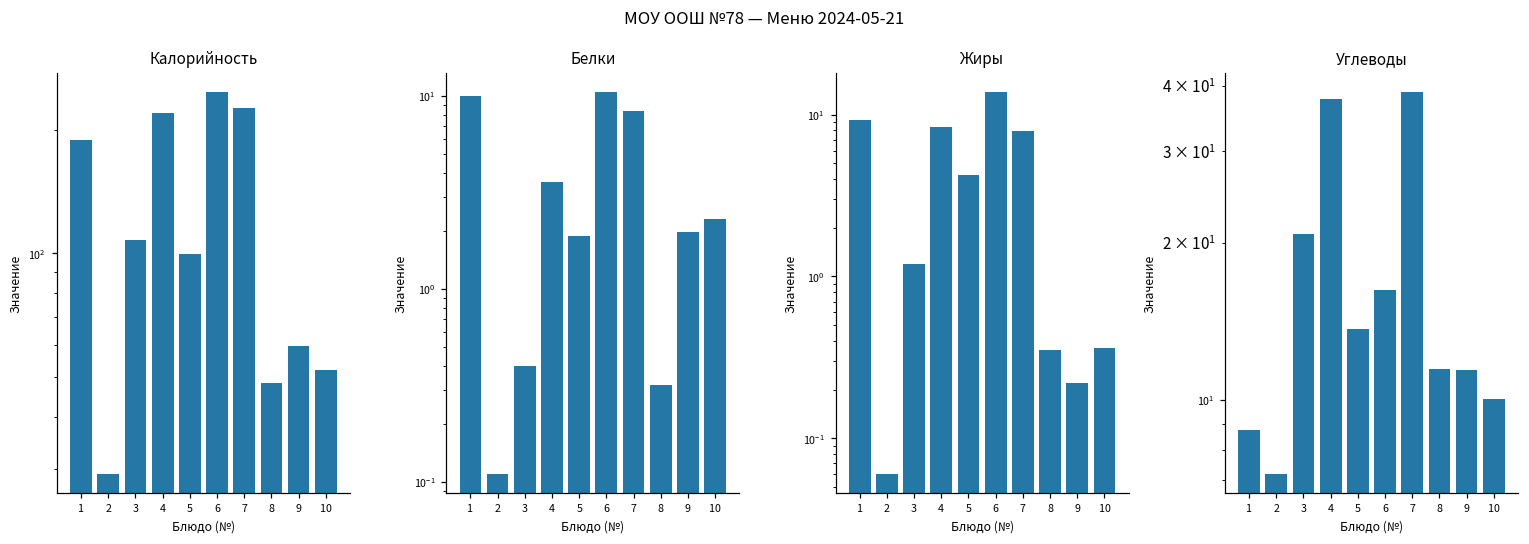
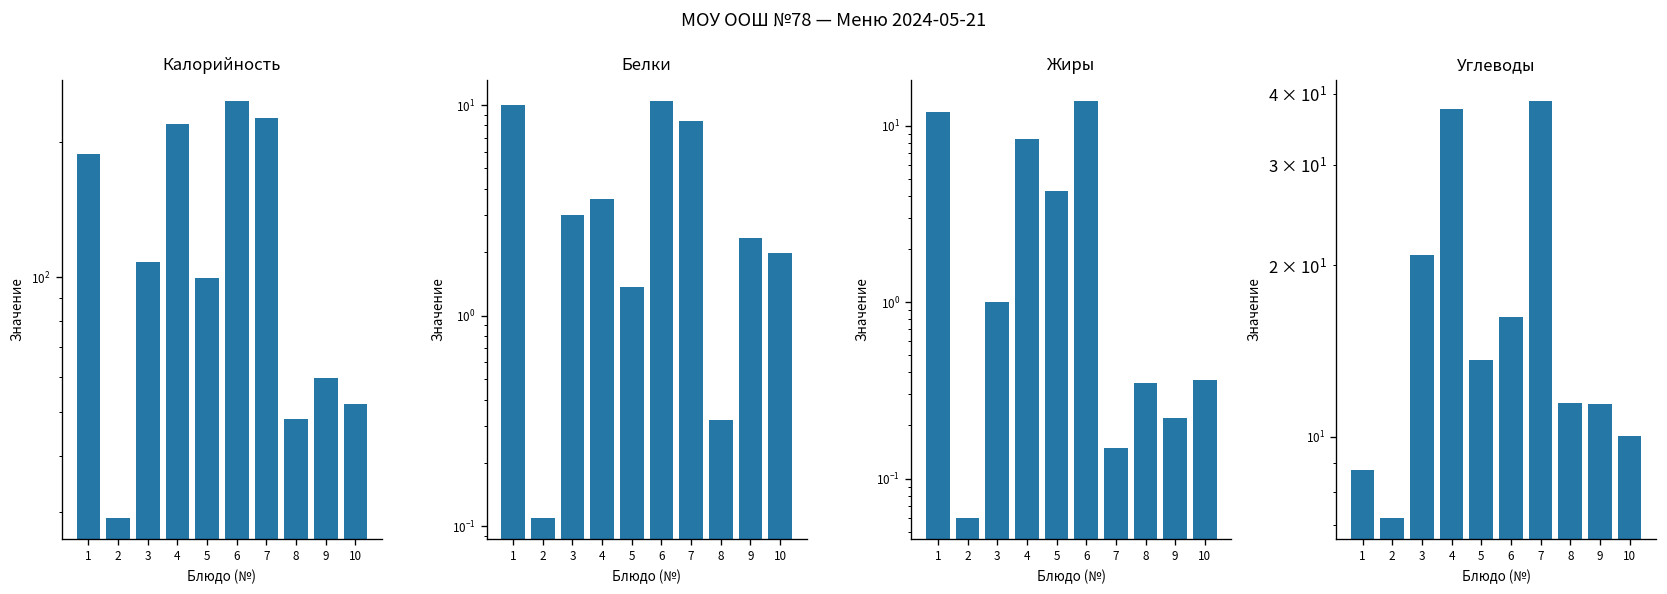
  {
    "Белки": {
      "1": 10,
      "2": 0.11,
-     "3": 0.4,
+     "3": 3.0,
      "4": 3.6,
-     "5": 1.9,
+     "5": 1.4,
      "6": 10,
      "7": 8,
      "8": 0.32,
-     "9": 2.0,
-     "10": 2.3
+     "9": 2.3,
+     "10": 2.0
    },
    "Жиры": {
-     "1": 9,
+     "1": 12,
      "2": 0.06,
-     "3": 1.2,
+     "3": 1.0,
      "4": 8,
      "5": 4.3,
      "6": 14,
-     "7": 8,
+     "7": 0.15,
      "8": 0.35,
      "9": 0.22,
      "10": 0.36
    }
  }
